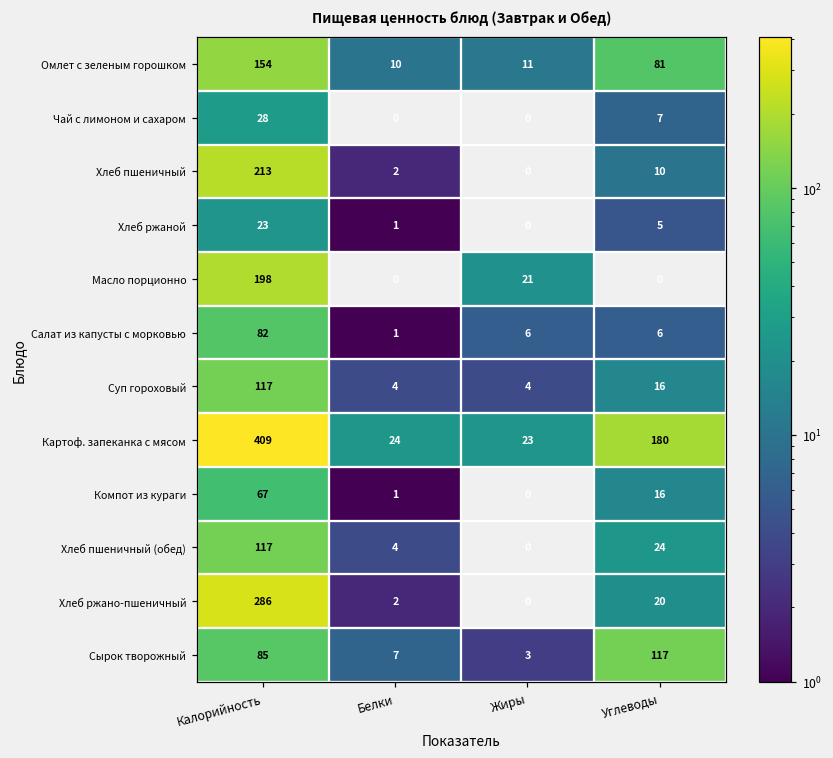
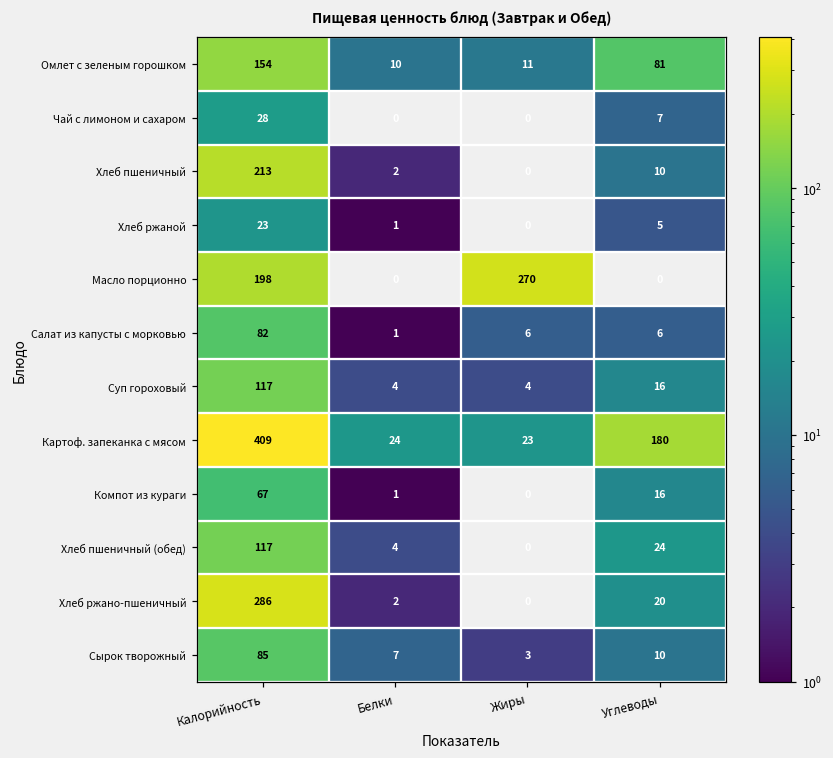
  {
    "Омлет с зеленым горошком": {
      "Калорийность": 154,
      "Белки": 10,
      "Жиры": 11,
      "Углеводы": 81
    },
    "Чай с лимоном и сахаром": {
      "Калорийность": 28,
      "Углеводы": 7
    },
    "Хлеб пшеничный": {
      "Калорийность": 213,
      "Белки": 2,
      "Углеводы": 10
    },
    "Хлеб ржаной": {
      "Калорийность": 23,
      "Белки": 1,
      "Углеводы": 5
    },
    "Масло порционно": {
      "Калорийность": 198,
-     "Жиры": 21
+     "Жиры": 270
    },
    "Салат из капусты с морковью": {
      "Калорийность": 82,
      "Белки": 1,
      "Жиры": 6,
      "Углеводы": 6
    },
    "Суп гороховый": {
      "Калорийность": 117,
      "Белки": 4,
      "Жиры": 4,
      "Углеводы": 16
    },
    "Картоф. запеканка с мясом": {
      "Калорийность": 409,
      "Белки": 24,
      "Жиры": 23,
      "Углеводы": 180
    },
    "Компот из кураги": {
      "Калорийность": 67,
      "Белки": 1,
      "Углеводы": 16
    },
    "Хлеб пшеничный (обед)": {
      "Калорийность": 117,
      "Белки": 4,
      "Углеводы": 24
    },
    "Хлеб ржано-пшеничный": {
      "Калорийность": 286,
      "Белки": 2,
      "Углеводы": 20
    },
    "Сырок творожный": {
      "Калорийность": 85,
      "Белки": 7,
      "Жиры": 3,
-     "Углеводы": 117
+     "Углеводы": 10
    }
  }
